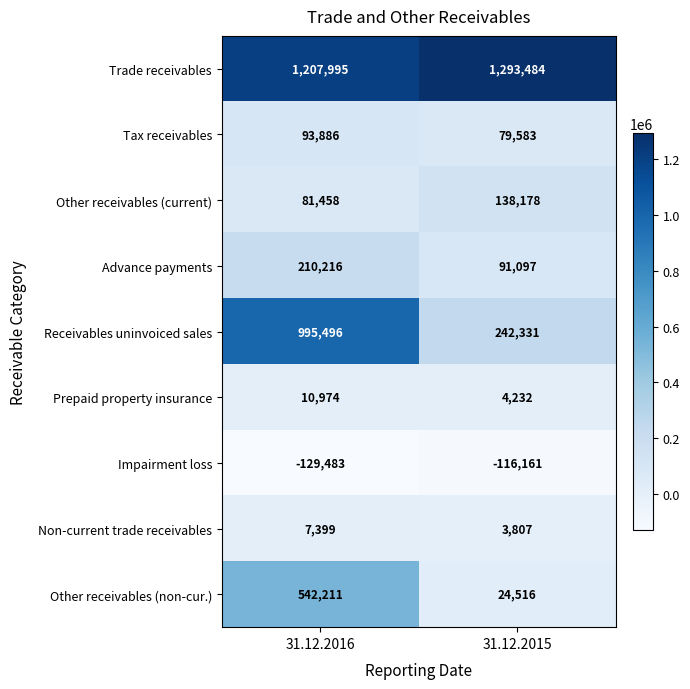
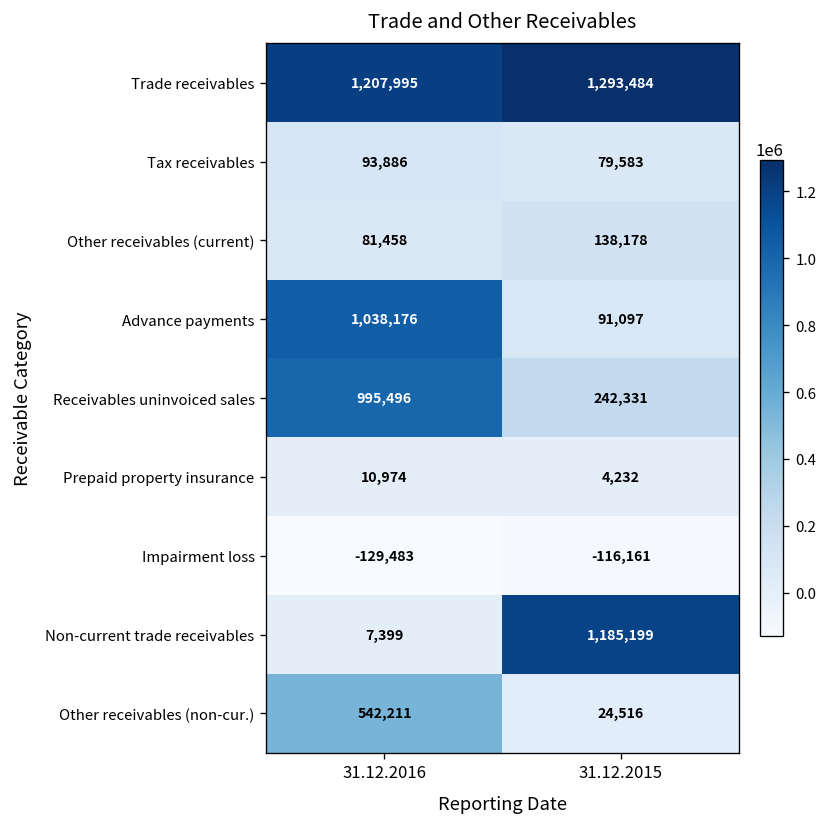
  {
    "Trade receivables": {
      "31.12.2016": "1,207,995",
      "31.12.2015": "1,293,484"
    },
    "Tax receivables": {
      "31.12.2016": "93,886",
      "31.12.2015": "79,583"
    },
    "Other receivables (current)": {
      "31.12.2016": "81,458",
      "31.12.2015": "138,178"
    },
    "Advance payments": {
-     "31.12.2016": "210,216",
+     "31.12.2016": "1,038,176",
      "31.12.2015": "91,097"
    },
    "Receivables uninvoiced sales": {
      "31.12.2016": "995,496",
      "31.12.2015": "242,331"
    },
    "Prepaid property insurance": {
      "31.12.2016": "10,974",
      "31.12.2015": "4,232"
    },
    "Impairment loss": {
      "31.12.2016": "-129,483",
      "31.12.2015": "-116,161"
    },
    "Non-current trade receivables": {
      "31.12.2016": "7,399",
-     "31.12.2015": "3,807"
+     "31.12.2015": "1,185,199"
    },
    "Other receivables (non-cur.)": {
      "31.12.2016": "542,211",
      "31.12.2015": "24,516"
    }
  }
